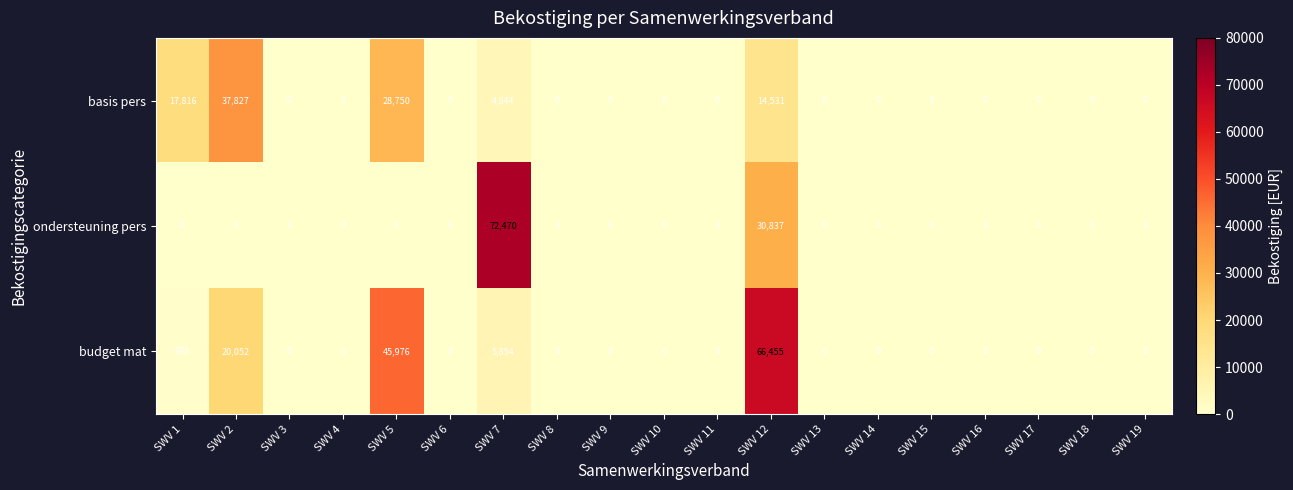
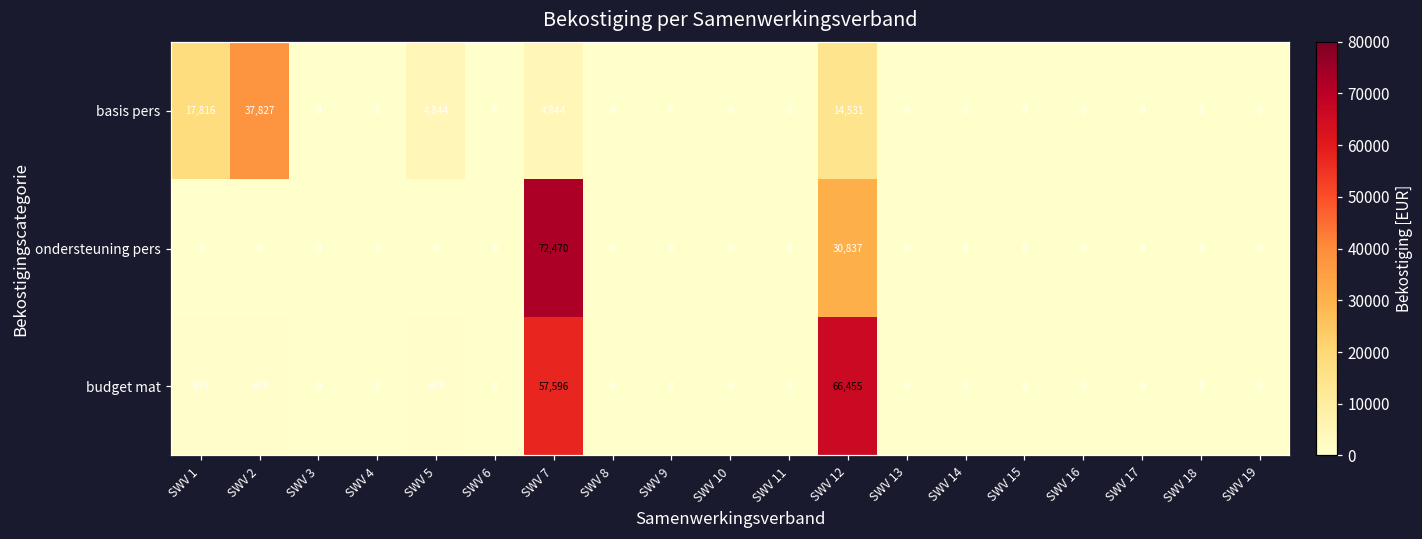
  {
    "basis pers": {
      "SWV 1": "17,816",
      "SWV 2": "37,827",
-     "SWV 5": "28,750",
+     "SWV 5": "4,844",
      "SWV 7": "4,844",
      "SWV 12": "14,531"
    },
    "ondersteuning pers": {
      "SWV 7": "72,470",
      "SWV 12": "30,837"
    },
    "budget mat": {
      "SWV 1": "693",
-     "SWV 2": "20,052",
-     "SWV 5": "45,976",
-     "SWV 7": "5,854",
+     "SWV 2": "693",
+     "SWV 5": "693",
+     "SWV 7": "57,596",
      "SWV 12": "66,455"
    }
  }
